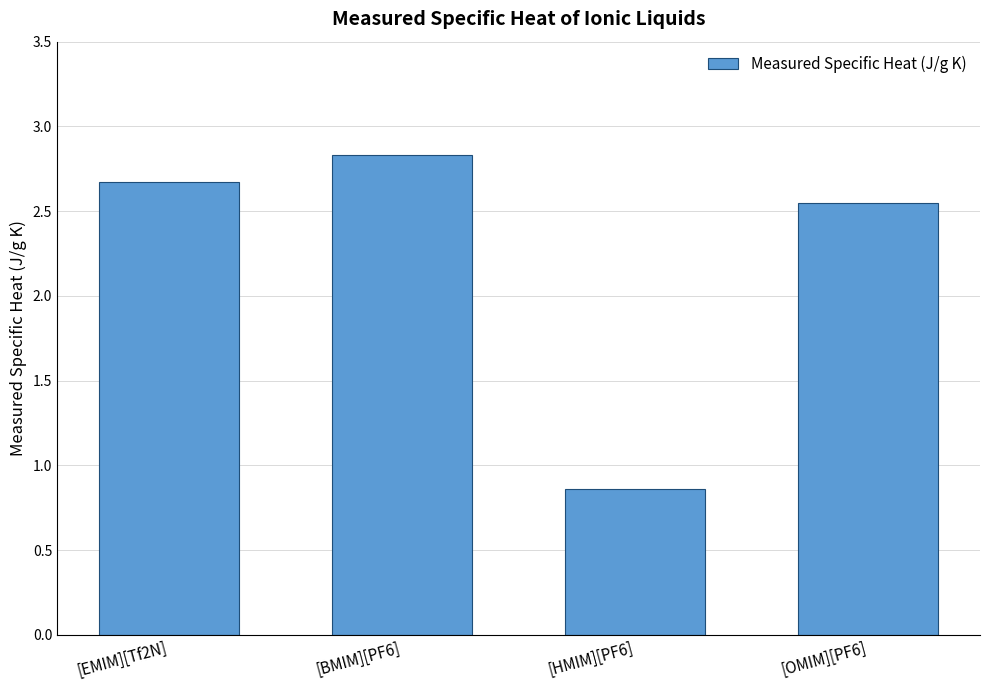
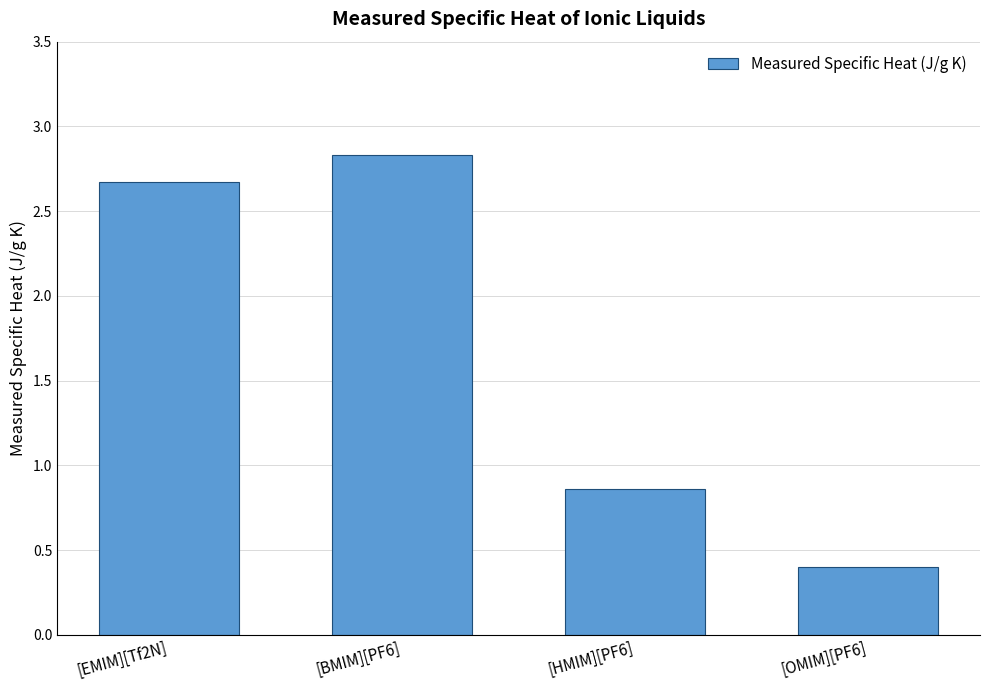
  {
    "[EMIM][Tf2N]": 2.67,
    "[BMIM][PF6]": 2.83,
    "[HMIM][PF6]": 0.86,
-   "[OMIM][PF6]": 2.55
+   "[OMIM][PF6]": 0.40
  }
